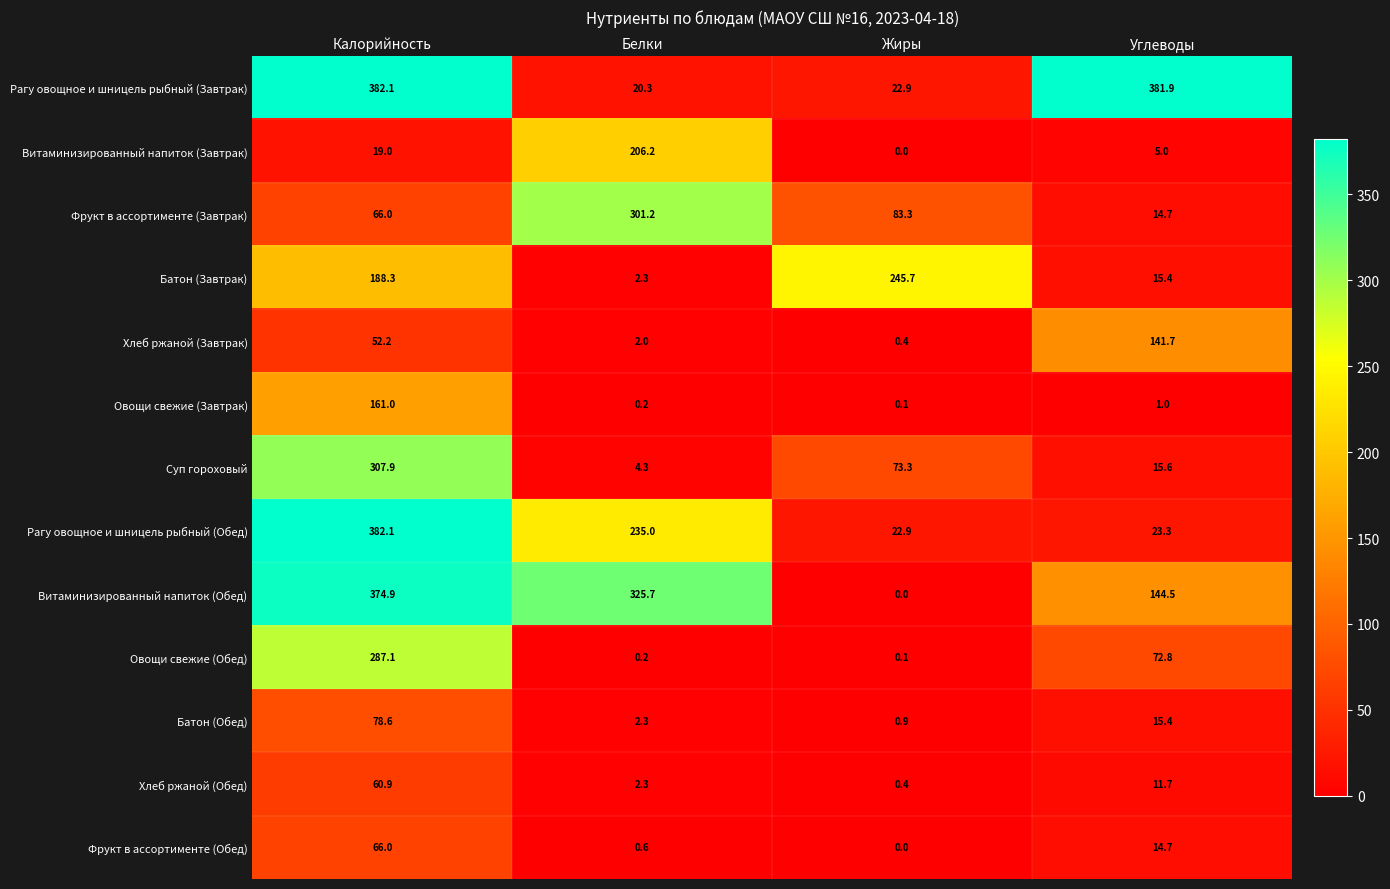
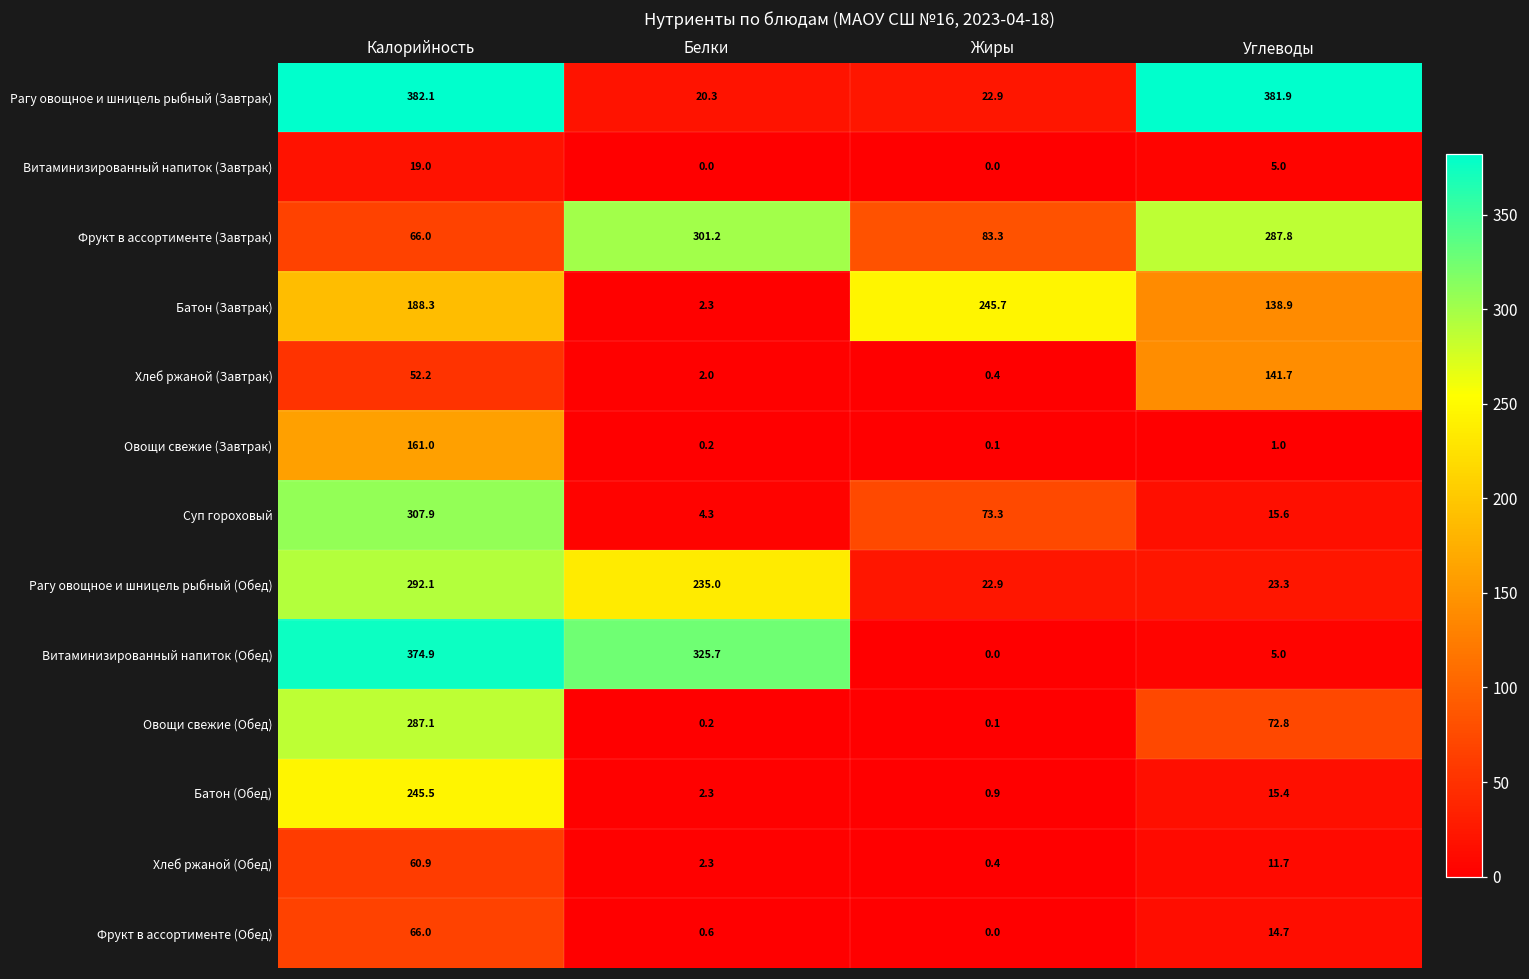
  {
    "Рагу овощное и шницель рыбный (Завтрак)": {
      "Калорийность": 382.1,
      "Белки": 20.3,
      "Жиры": 22.9,
      "Углеводы": 381.9
    },
    "Витаминизированный напиток (Завтрак)": {
      "Калорийность": 19.0,
-     "Белки": 206.2,
+     "Белки": 0.0,
      "Жиры": 0.0,
      "Углеводы": 5.0
    },
    "Фрукт в ассортименте (Завтрак)": {
      "Калорийность": 66.0,
      "Белки": 301.2,
      "Жиры": 83.3,
-     "Углеводы": 14.7
+     "Углеводы": 287.8
    },
    "Батон (Завтрак)": {
      "Калорийность": 188.3,
      "Белки": 2.3,
      "Жиры": 245.7,
-     "Углеводы": 15.4
+     "Углеводы": 138.9
    },
    "Хлеб ржаной (Завтрак)": {
      "Калорийность": 52.2,
      "Белки": 2.0,
      "Жиры": 0.4,
      "Углеводы": 141.7
    },
    "Овощи свежие (Завтрак)": {
      "Калорийность": 161.0,
      "Белки": 0.2,
      "Жиры": 0.1,
      "Углеводы": 1.0
    },
    "Суп гороховый": {
      "Калорийность": 307.9,
      "Белки": 4.3,
      "Жиры": 73.3,
      "Углеводы": 15.6
    },
    "Рагу овощное и шницель рыбный (Обед)": {
-     "Калорийность": 382.1,
+     "Калорийность": 292.1,
      "Белки": 235.0,
      "Жиры": 22.9,
      "Углеводы": 23.3
    },
    "Витаминизированный напиток (Обед)": {
      "Калорийность": 374.9,
      "Белки": 325.7,
      "Жиры": 0.0,
-     "Углеводы": 144.5
+     "Углеводы": 5.0
    },
    "Овощи свежие (Обед)": {
      "Калорийность": 287.1,
      "Белки": 0.2,
      "Жиры": 0.1,
      "Углеводы": 72.8
    },
    "Батон (Обед)": {
-     "Калорийность": 78.6,
+     "Калорийность": 245.5,
      "Белки": 2.3,
      "Жиры": 0.9,
      "Углеводы": 15.4
    },
    "Хлеб ржаной (Обед)": {
      "Калорийность": 60.9,
      "Белки": 2.3,
      "Жиры": 0.4,
      "Углеводы": 11.7
    },
    "Фрукт в ассортименте (Обед)": {
      "Калорийность": 66.0,
      "Белки": 0.6,
      "Жиры": 0.0,
      "Углеводы": 14.7
    }
  }
